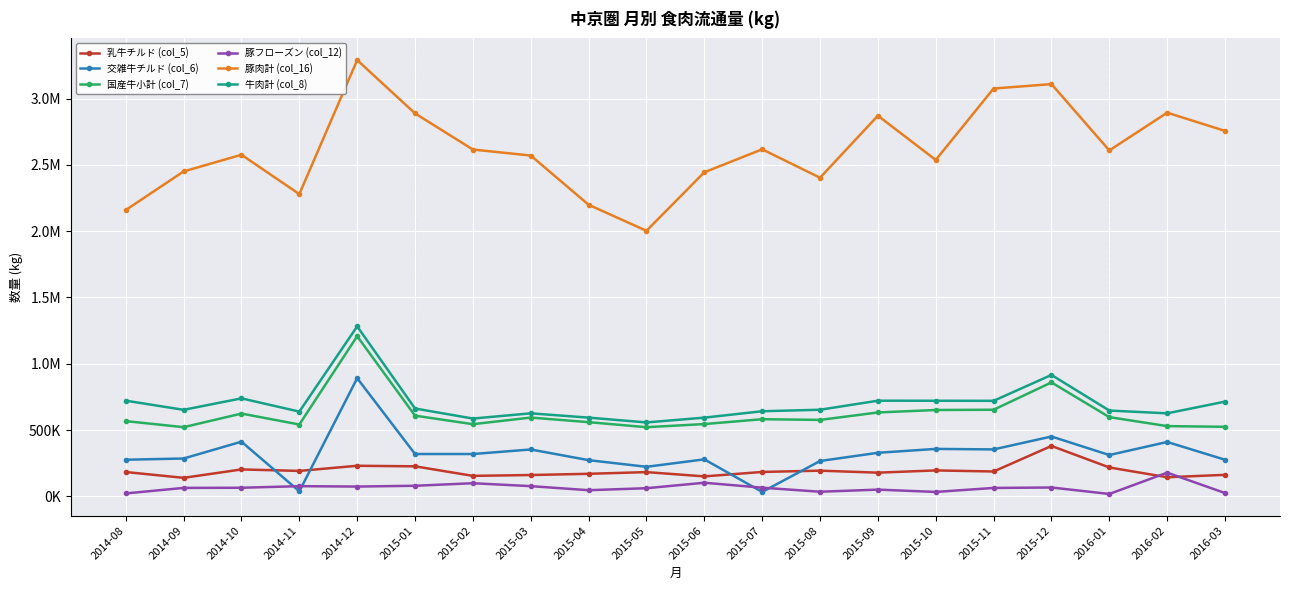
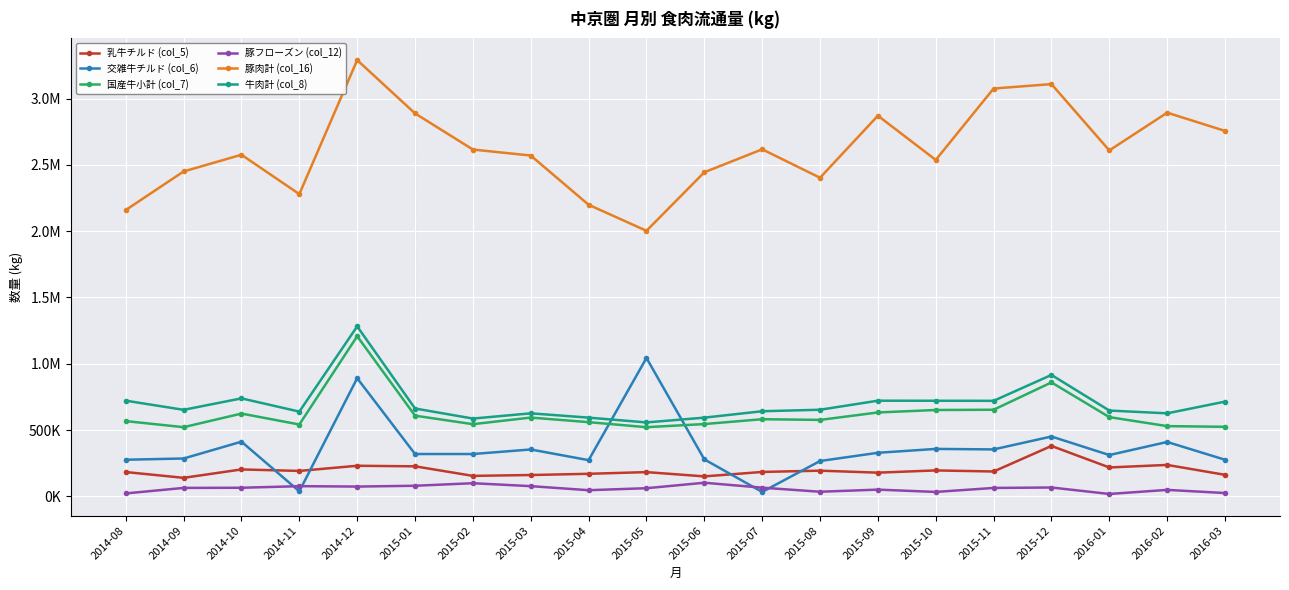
  {
    "乳牛チルド (col_5)": {
      "2014-08": 180000,
      "2014-09": 140000,
      "2014-10": 200000,
      "2014-11": 190000,
      "2014-12": 230000,
      "2015-01": 230000,
      "2015-02": 150000,
      "2015-03": 160000,
      "2015-04": 170000,
      "2015-05": 180000,
      "2015-06": 150000,
      "2015-07": 180000,
      "2015-08": 190000,
      "2015-09": 180000,
      "2015-10": 200000,
      "2015-11": 190000,
      "2015-12": 380000,
      "2016-01": 220000,
-     "2016-02": 140000,
+     "2016-02": 240000,
      "2016-03": 160000
    },
    "交雑牛チルド (col_6)": {
      "2014-08": 280000,
      "2014-09": 290000,
      "2014-10": 410000,
      "2014-11": 40000,
      "2014-12": 890000,
      "2015-01": 320000,
      "2015-02": 320000,
      "2015-03": 350000,
      "2015-04": 270000,
-     "2015-05": 220000,
+     "2015-05": 1040000,
      "2015-06": 280000,
      "2015-07": 30000,
      "2015-08": 270000,
      "2015-09": 330000,
      "2015-10": 360000,
      "2015-11": 350000,
      "2015-12": 450000,
      "2016-01": 310000,
      "2016-02": 410000,
      "2016-03": 280000
    },
    "豚フローズン (col_12)": {
      "2014-08": 20000,
      "2014-09": 60000,
      "2014-10": 60000,
      "2014-11": 80000,
      "2014-12": 70000,
      "2015-01": 80000,
      "2015-02": 100000,
      "2015-03": 80000,
      "2015-04": 50000,
      "2015-05": 60000,
      "2015-06": 100000,
      "2015-07": 70000,
      "2015-08": 30000,
      "2015-09": 50000,
      "2015-10": 30000,
      "2015-11": 60000,
      "2015-12": 70000,
      "2016-01": 20000,
-     "2016-02": 180000,
+     "2016-02": 50000,
      "2016-03": 20000
    },
    "豚肉計 (col_16)": {
      "2014-08": 2160000,
      "2014-09": 2450000,
      "2014-10": 2580000,
      "2014-11": 2280000,
      "2014-12": 3290000,
      "2015-01": 2890000,
      "2015-02": 2620000,
      "2015-03": 2570000,
      "2015-04": 2200000,
      "2015-05": 2000000,
      "2015-06": 2440000,
      "2015-07": 2620000,
      "2015-08": 2400000,
      "2015-09": 2870000,
      "2015-10": 2540000,
      "2015-11": 3080000,
      "2015-12": 3110000,
      "2016-01": 2610000,
      "2016-02": 2890000,
      "2016-03": 2760000
    }
  }
